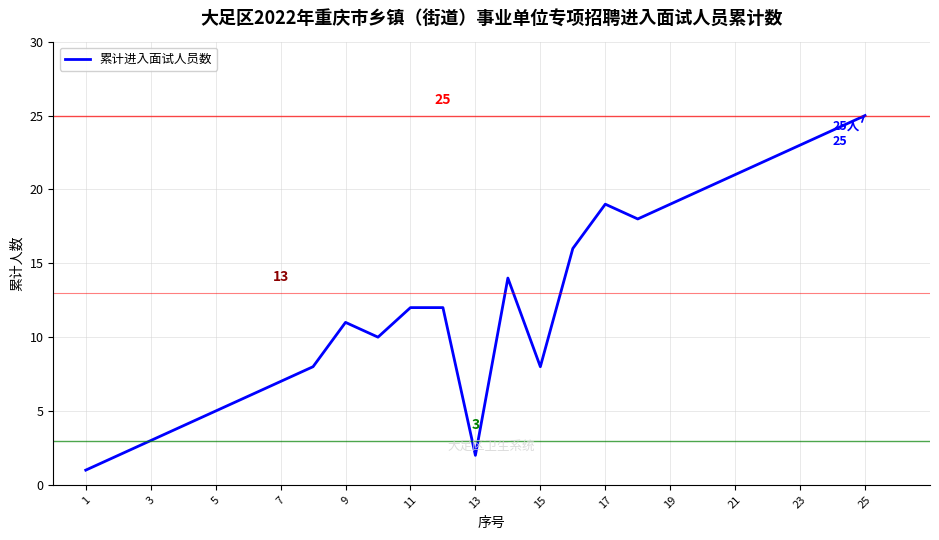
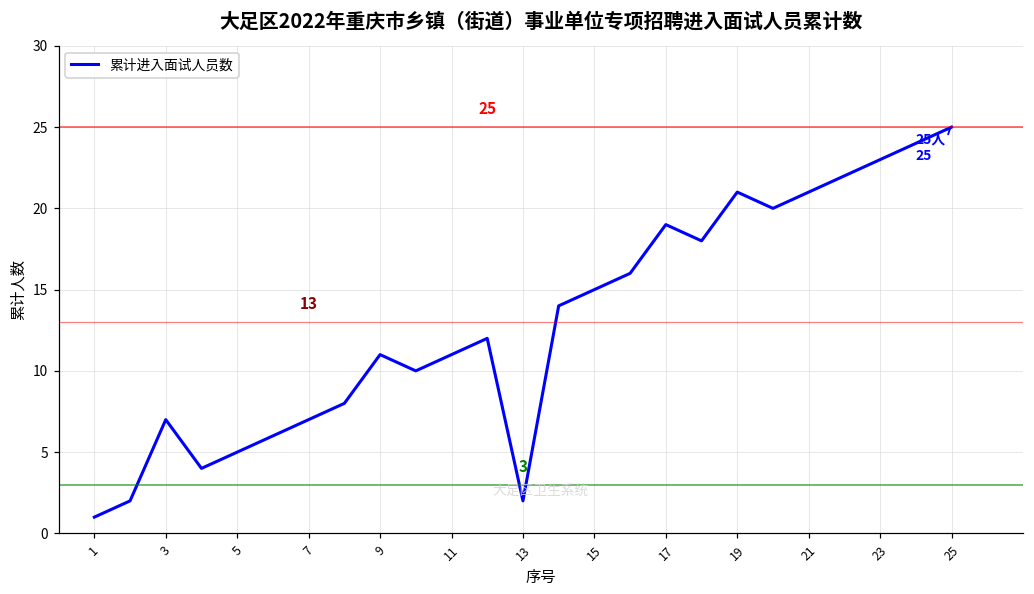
  {
    "1": 1,
-   "3": 3,
+   "3": 7,
    "5": 5,
    "7": 7,
    "9": 11,
-   "11": 12,
-   "15": 8,
+   "11": 11,
+   "15": 15,
    "17": 19,
-   "19": 19,
+   "19": 21,
    "21": 21,
    "23": 23
  }
